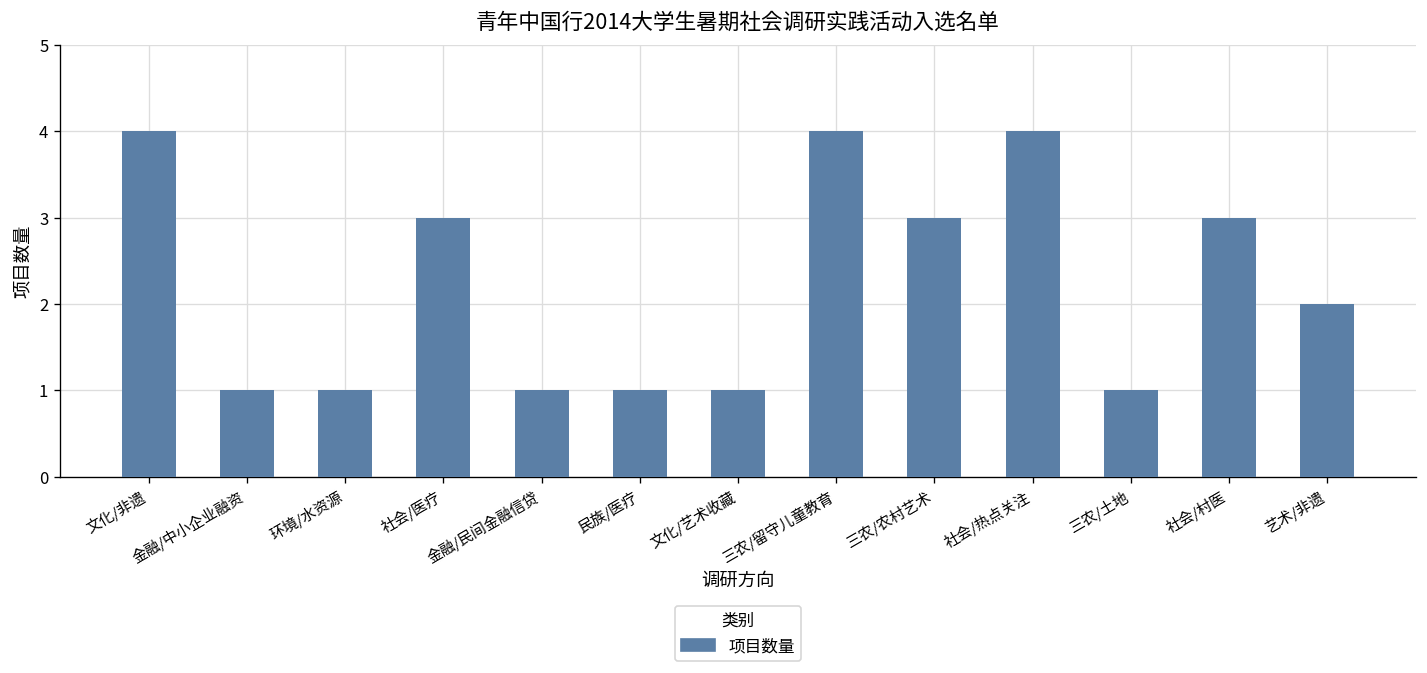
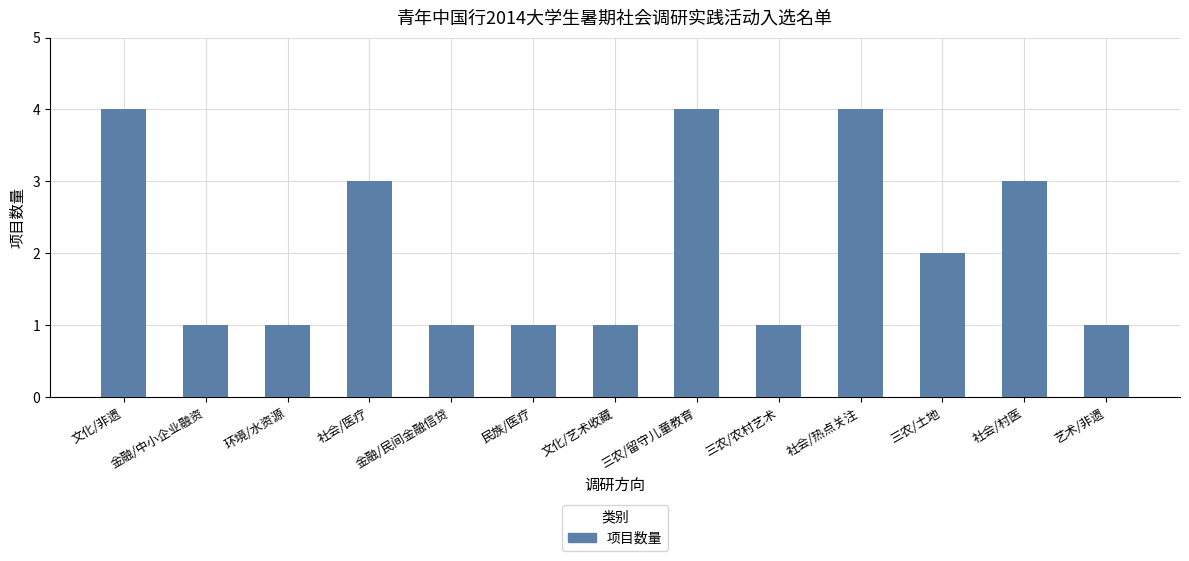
  {
    "文化/非遗": 4,
    "金融/中小企业融资": 1,
    "环境/水资源": 1,
    "社会/医疗": 3,
    "金融/民间金融信贷": 1,
    "民族/医疗": 1,
    "文化/艺术收藏": 1,
    "三农/留守儿童教育": 4,
-   "三农/农村艺术": 3,
+   "三农/农村艺术": 1,
    "社会/热点关注": 4,
-   "三农/土地": 1,
+   "三农/土地": 2,
    "社会/村医": 3,
-   "艺术/非遗": 2
+   "艺术/非遗": 1
  }
